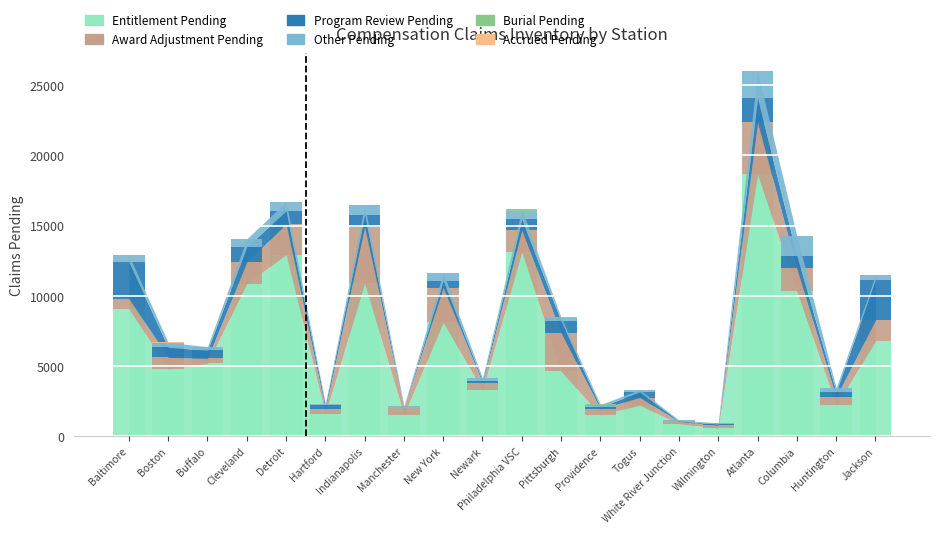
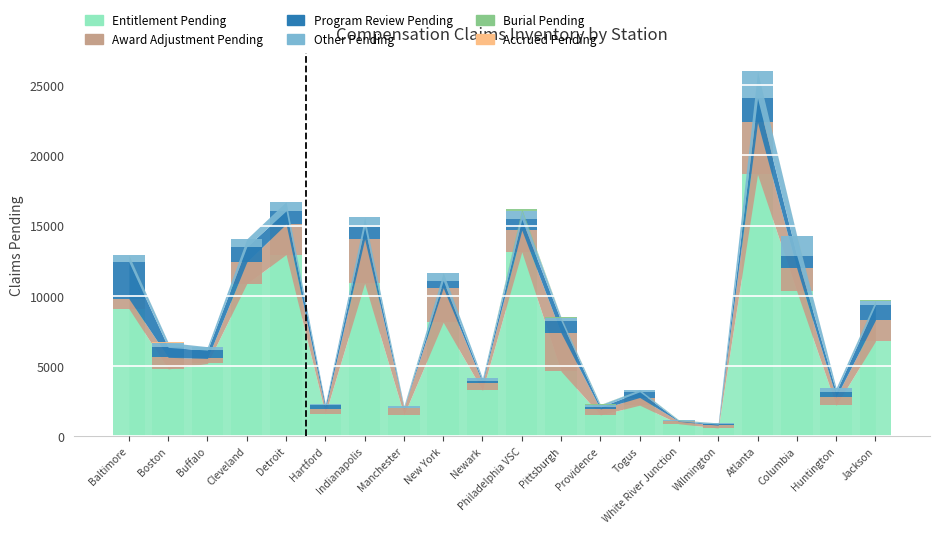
  {
    "Award Adjustment Pending": {
      "Baltimore": 700,
      "Boston": 800,
      "Buffalo": 400,
      "Cleveland": 1500,
      "Detroit": 2200,
      "Hartford": 400,
-     "Indianapolis": 4000,
+     "Indianapolis": 3100,
      "Manchester": 500,
      "New York": 2500,
      "Newark": 600,
      "Philadelphia VSC": 1500,
      "Pittsburgh": 2700,
      "Providence": 400,
      "Togus": 500,
      "Wilmington": 200,
      "Atlanta": 3700,
      "Columbia": 1600,
      "Huntington": 600,
      "Jackson": 1500
    },
    "Program Review Pending": {
      "Baltimore": 2600,
      "Boston": 700,
      "Buffalo": 600,
      "Cleveland": 1100,
      "Detroit": 900,
      "Hartford": 200,
      "Indianapolis": 900,
      "New York": 500,
      "Philadelphia VSC": 800,
      "Pittsburgh": 900,
      "Togus": 400,
      "Atlanta": 1700,
      "Columbia": 900,
      "Huntington": 400,
-     "Jackson": 2900
+     "Jackson": 1100
    },
    "Burial Pending": {
      "Buffalo": 0,
      "Cleveland": 0,
      "Detroit": 0,
      "Indianapolis": 0,
      "Newark": 0,
      "Togus": 0,
      "Atlanta": 0,
      "Huntington": 0
    },
    "Accrued Pending": {
      "Buffalo": 0,
      "Cleveland": 0,
      "Detroit": 0,
      "New York": 0,
      "Newark": 0,
      "Philadelphia VSC": 0,
      "Togus": 0,
      "White River Junction": 0,
      "Wilmington": 0,
      "Huntington": 0,
      "Jackson": 0
    }
  }
